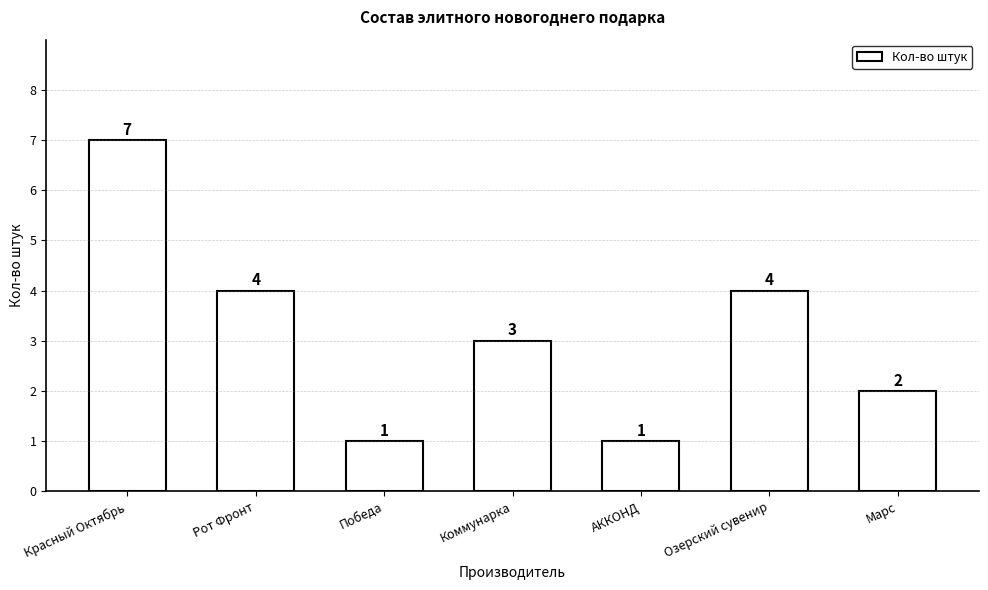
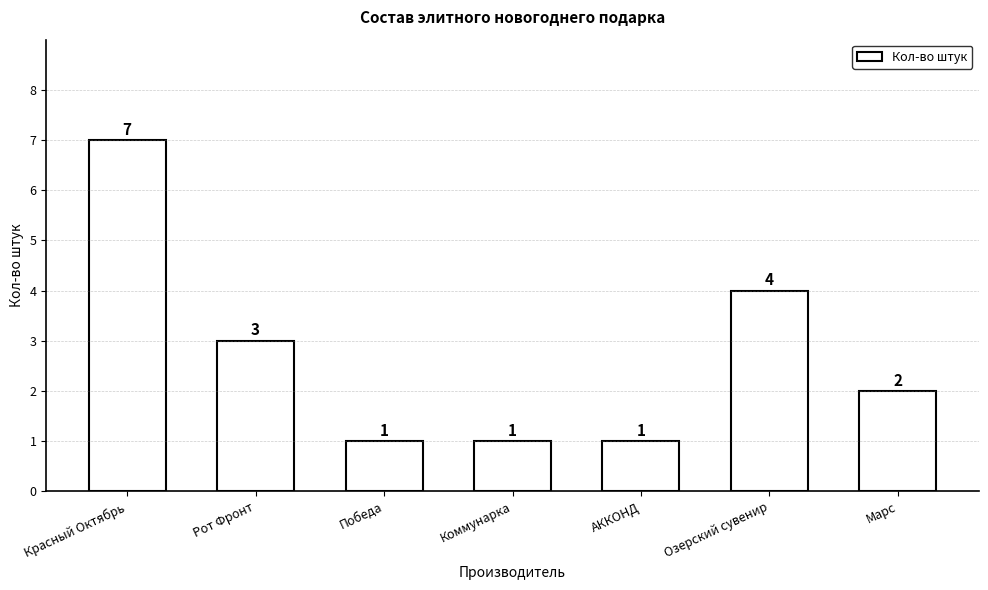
  {
    "Красный Октябрь": 7,
-   "Рот Фронт": 4,
+   "Рот Фронт": 3,
    "Победа": 1,
-   "Коммунарка": 3,
+   "Коммунарка": 1,
    "АККОНД": 1,
    "Озерский сувенир": 4,
    "Марс": 2
  }
